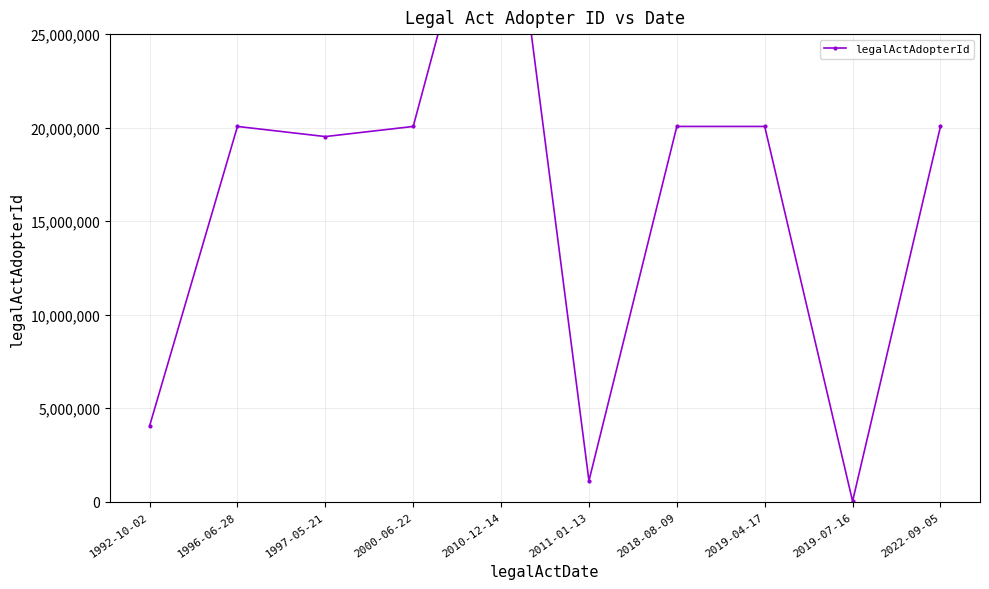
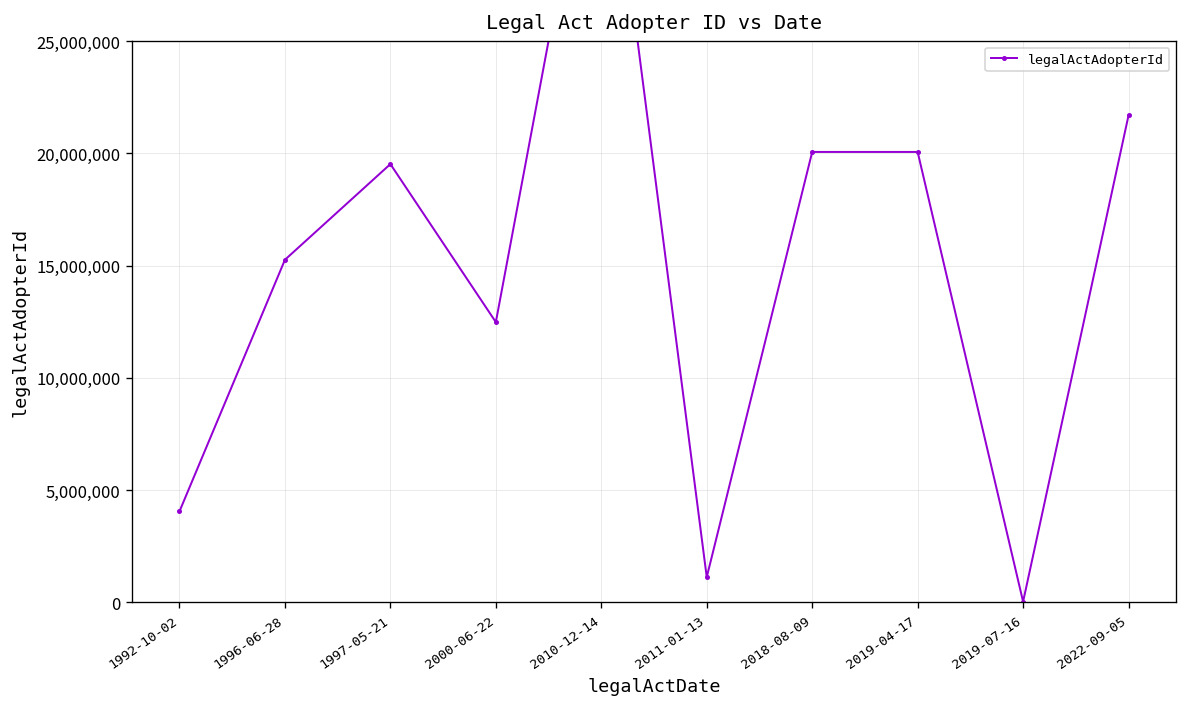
  {
    "1992-10-02": "4,100,000",
-   "1996-06-28": "20,100,000",
+   "1996-06-28": "15,300,000",
    "1997-05-21": "19,500,000",
-   "2000-06-22": "20,100,000",
+   "2000-06-22": "12,500,000",
    "2011-01-13": "1,100,000",
    "2018-08-09": "20,100,000",
    "2019-04-17": "20,100,000",
    "2019-07-16": "0",
-   "2022-09-05": "20,100,000"
+   "2022-09-05": "21,700,000"
  }
